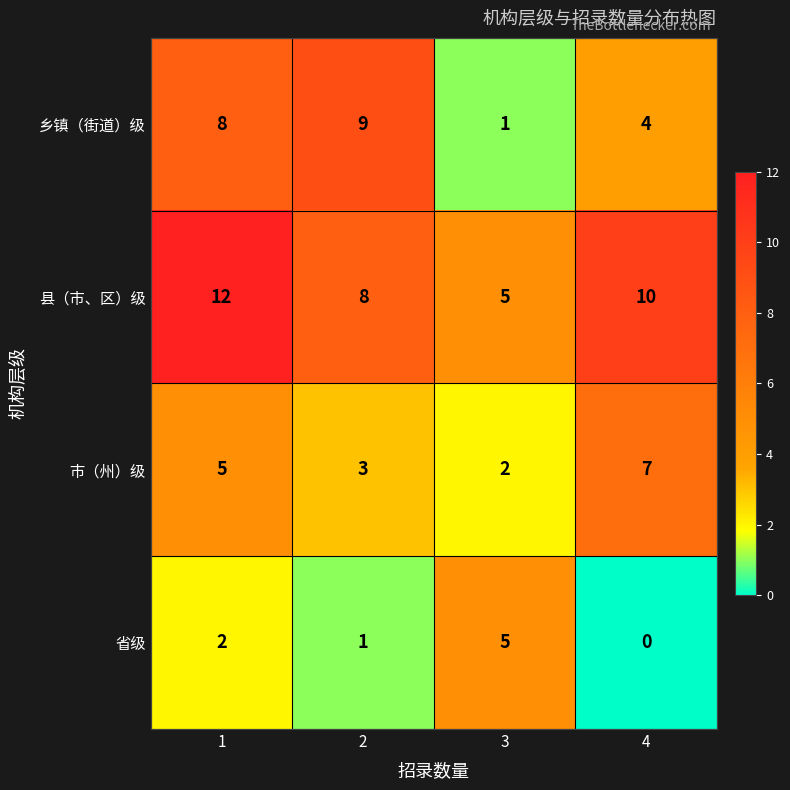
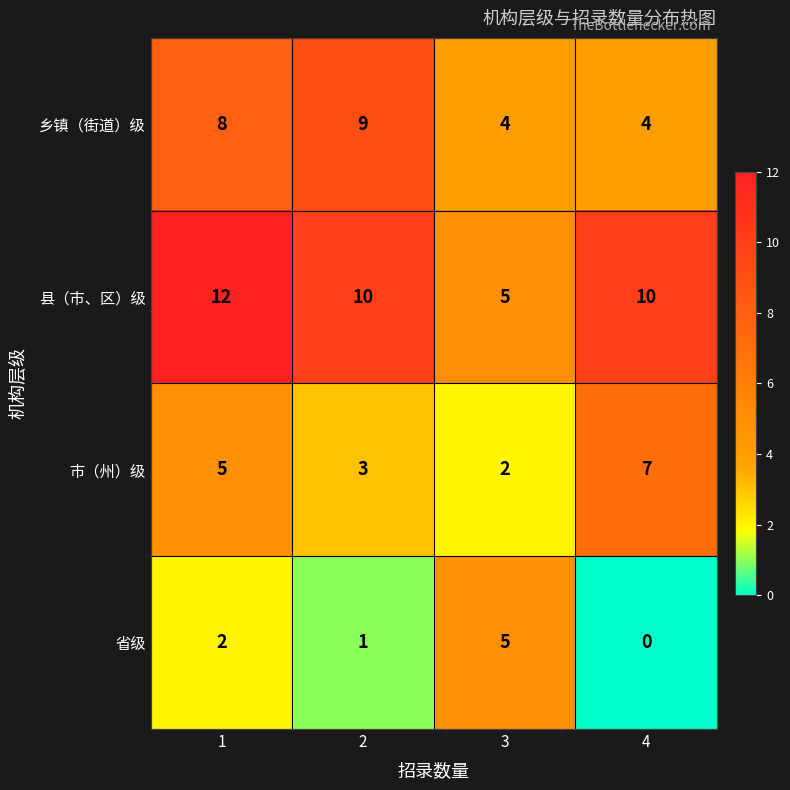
  {
    "乡镇（街道）级": {
      "1": 8,
      "2": 9,
-     "3": 1,
+     "3": 4,
      "4": 4
    },
    "县（市、区）级": {
      "1": 12,
-     "2": 8,
+     "2": 10,
      "3": 5,
      "4": 10
    },
    "市（州）级": {
      "1": 5,
      "2": 3,
      "3": 2,
      "4": 7
    },
    "省级": {
      "1": 2,
      "2": 1,
      "3": 5,
      "4": 0
    }
  }
